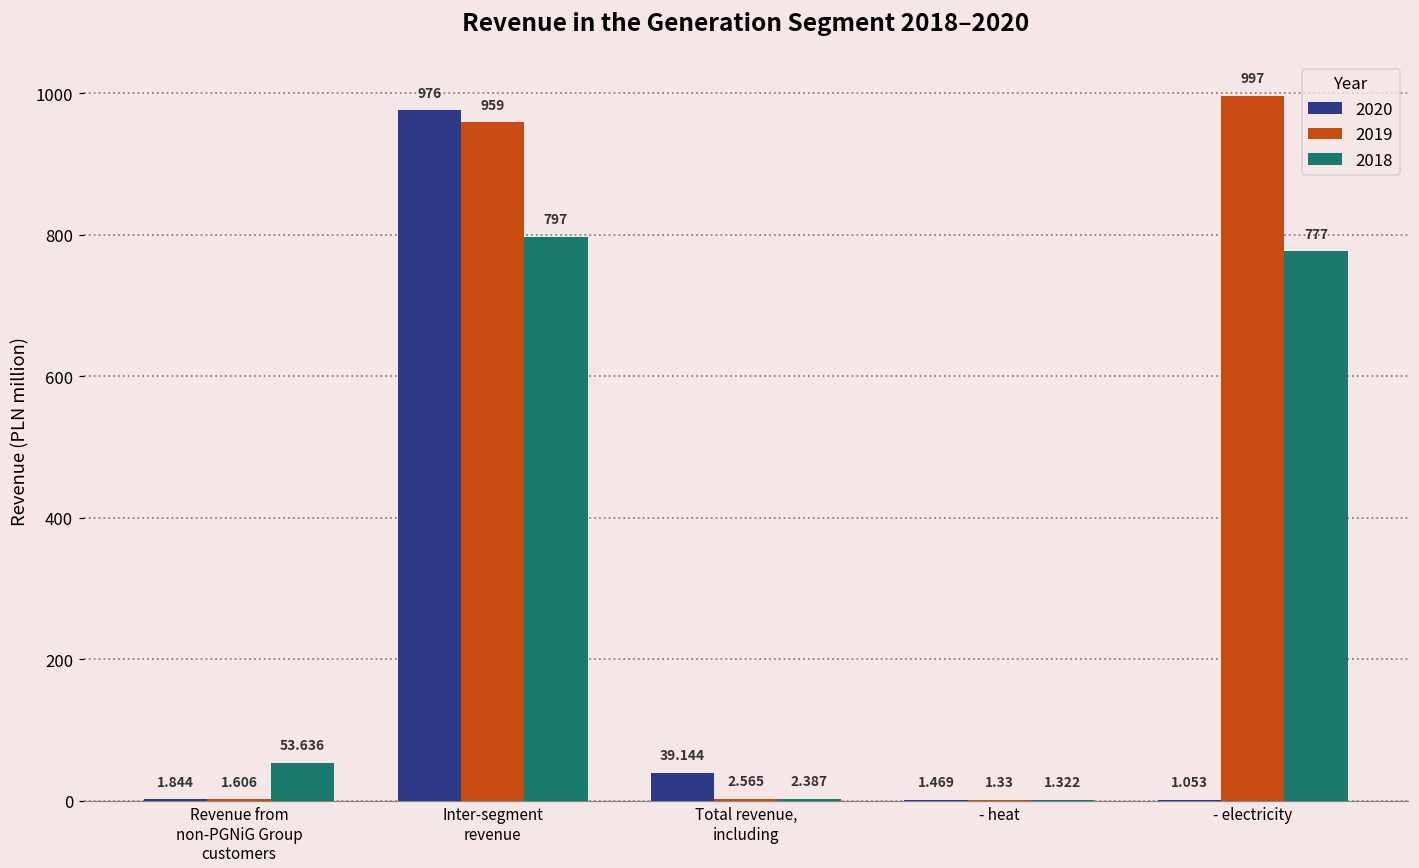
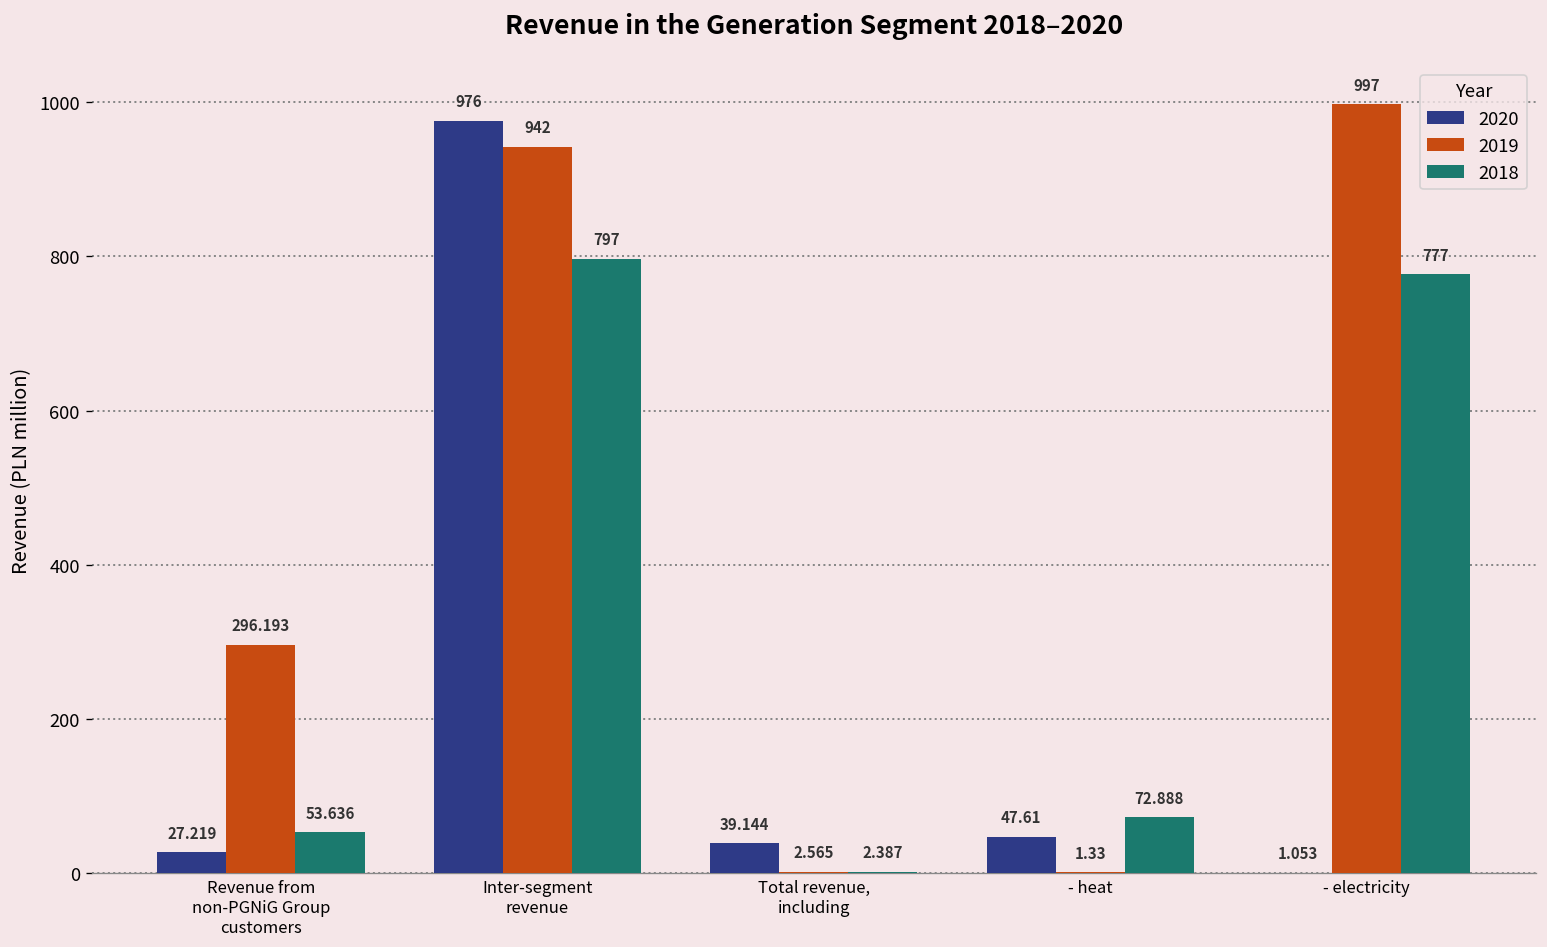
  {
    "2020": {
-     "Revenue from non-PGNiG Group customers": 1.844,
+     "Revenue from non-PGNiG Group customers": 27.219,
      "Inter-segment revenue": 976,
      "Total revenue, including": 39.144,
-     "- heat": 1.469,
+     "- heat": 47.61,
      "- electricity": 1.053
    },
    "2019": {
-     "Revenue from non-PGNiG Group customers": 1.606,
-     "Inter-segment revenue": 959,
+     "Revenue from non-PGNiG Group customers": 296.193,
+     "Inter-segment revenue": 942,
      "Total revenue, including": 2.565,
      "- heat": 1.33,
      "- electricity": 997
    },
    "2018": {
      "Revenue from non-PGNiG Group customers": 53.636,
      "Inter-segment revenue": 797,
      "Total revenue, including": 2.387,
-     "- heat": 1.322,
+     "- heat": 72.888,
      "- electricity": 777
    }
  }
